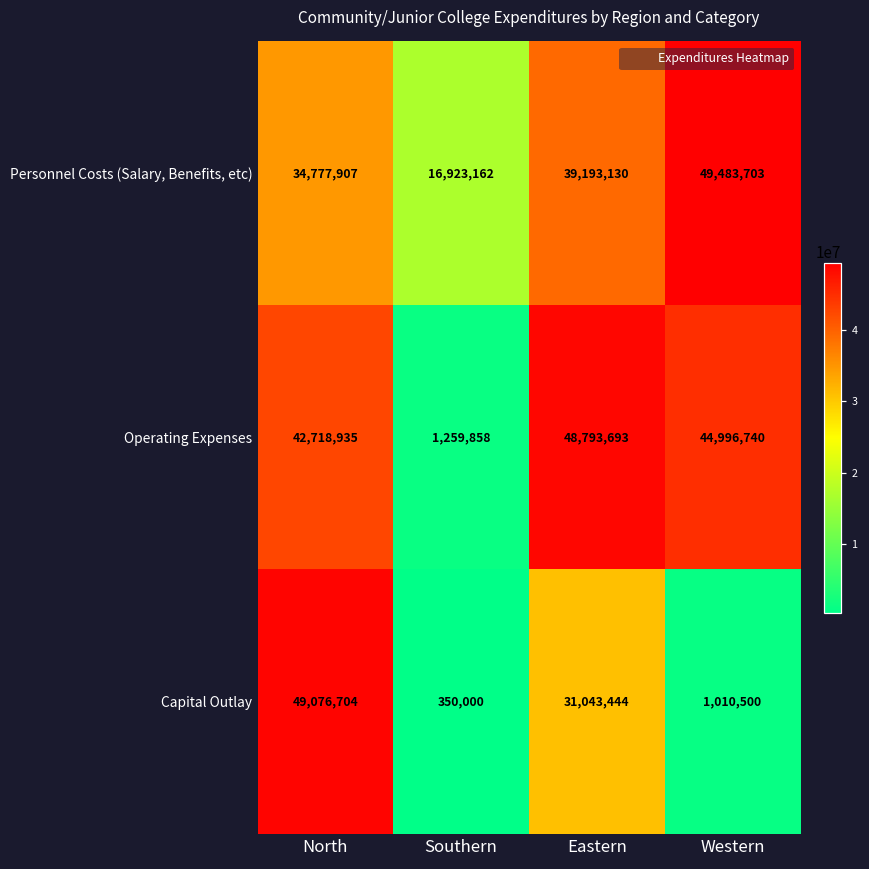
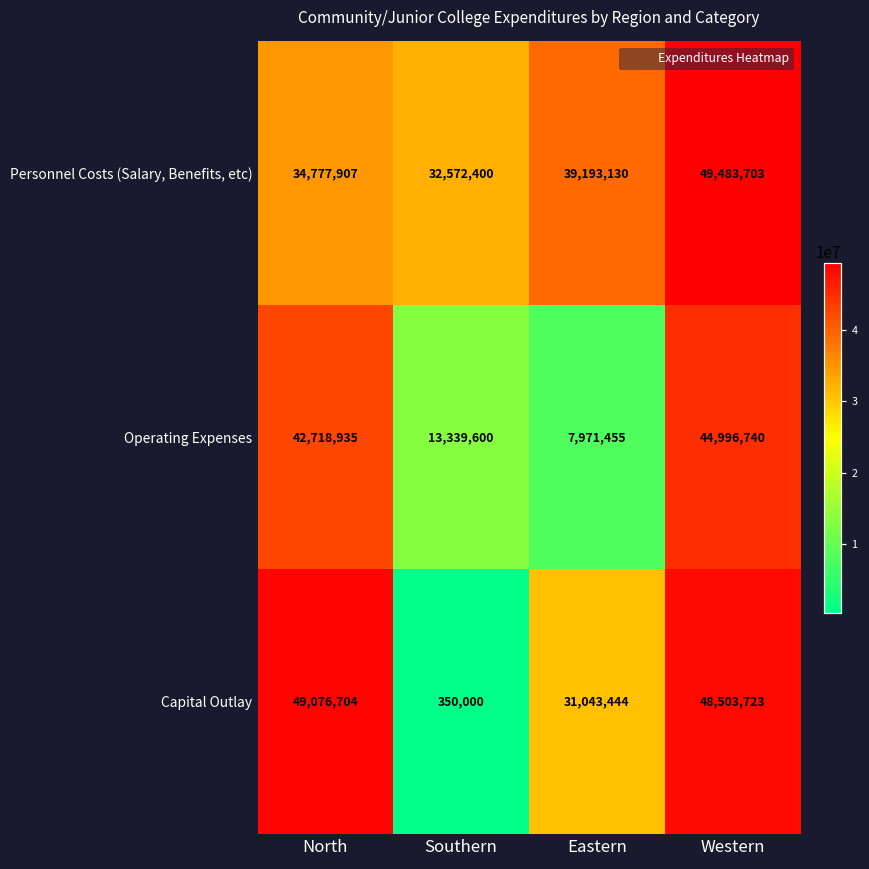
  {
    "Personnel Costs (Salary, Benefits, etc)": {
      "North": "34,777,907",
-     "Southern": "16,923,162",
+     "Southern": "32,572,400",
      "Eastern": "39,193,130",
      "Western": "49,483,703"
    },
    "Operating Expenses": {
      "North": "42,718,935",
-     "Southern": "1,259,858",
-     "Eastern": "48,793,693",
+     "Southern": "13,339,600",
+     "Eastern": "7,971,455",
      "Western": "44,996,740"
    },
    "Capital Outlay": {
      "North": "49,076,704",
      "Southern": "350,000",
      "Eastern": "31,043,444",
-     "Western": "1,010,500"
+     "Western": "48,503,723"
    }
  }
